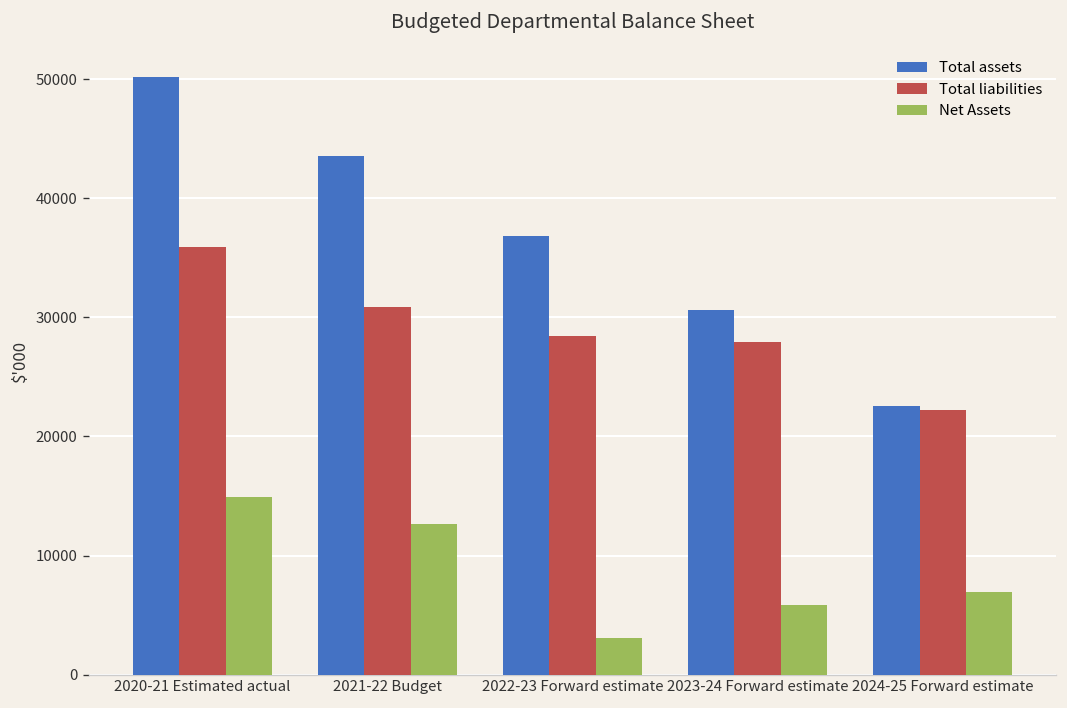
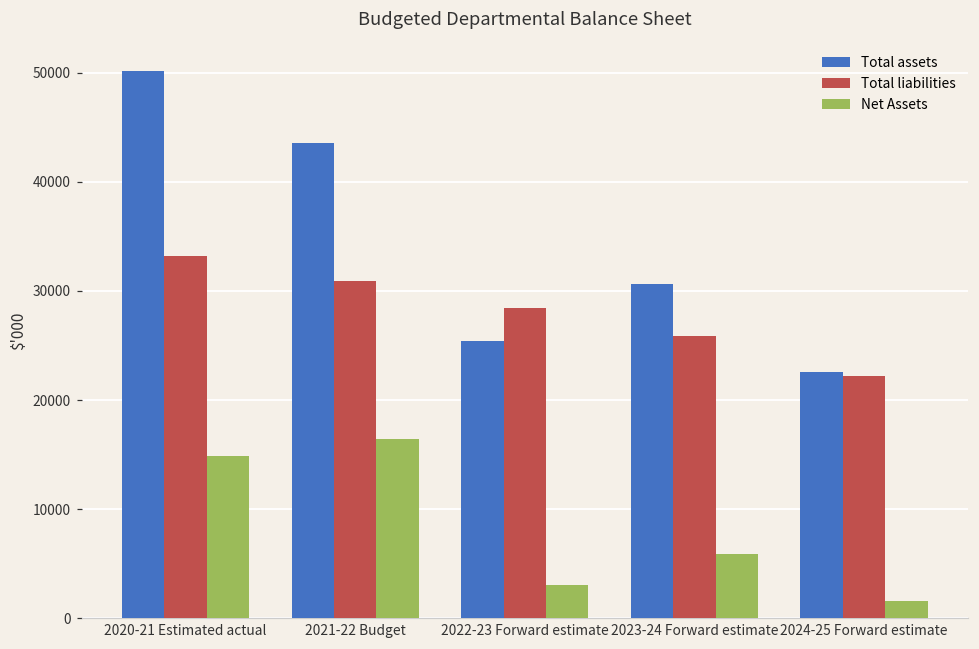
  {
    "Total assets": {
      "2020-21 Estimated actual": 50000,
      "2021-22 Budget": 44000,
-     "2022-23 Forward estimate": 37000,
+     "2022-23 Forward estimate": 25000,
      "2023-24 Forward estimate": 31000,
      "2024-25 Forward estimate": 23000
    },
    "Total liabilities": {
-     "2020-21 Estimated actual": 36000,
+     "2020-21 Estimated actual": 33000,
      "2021-22 Budget": 31000,
      "2022-23 Forward estimate": 28000,
-     "2023-24 Forward estimate": 28000,
+     "2023-24 Forward estimate": 26000,
      "2024-25 Forward estimate": 22000
    },
    "Net Assets": {
      "2020-21 Estimated actual": 15000,
-     "2021-22 Budget": 13000,
+     "2021-22 Budget": 16000,
      "2022-23 Forward estimate": 3000,
      "2023-24 Forward estimate": 6000,
-     "2024-25 Forward estimate": 7000
+     "2024-25 Forward estimate": 2000
    }
  }
